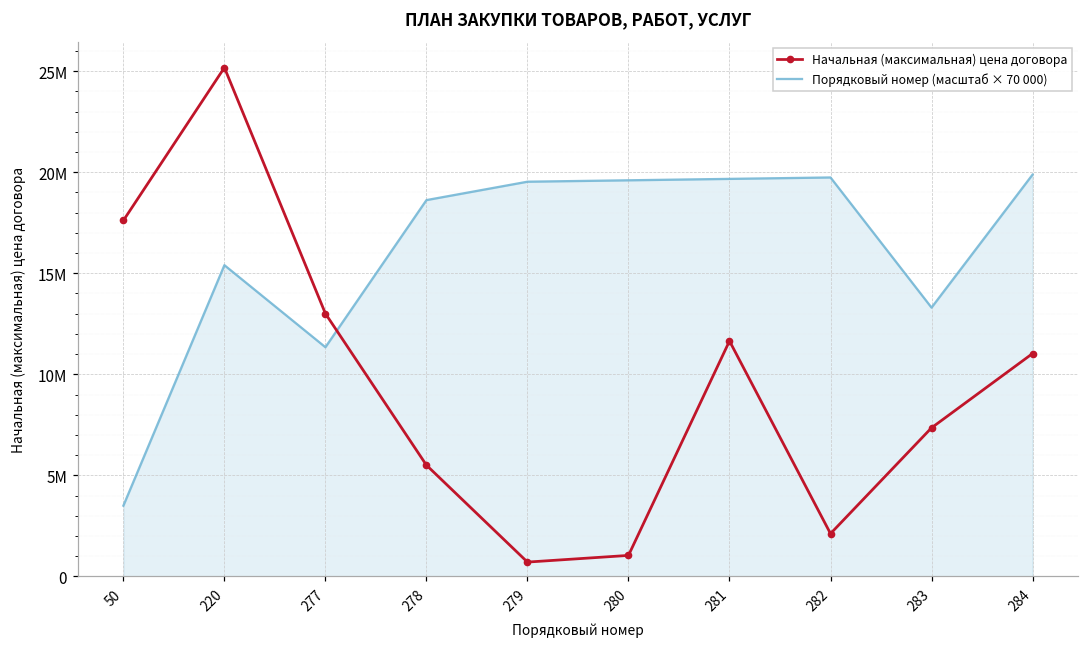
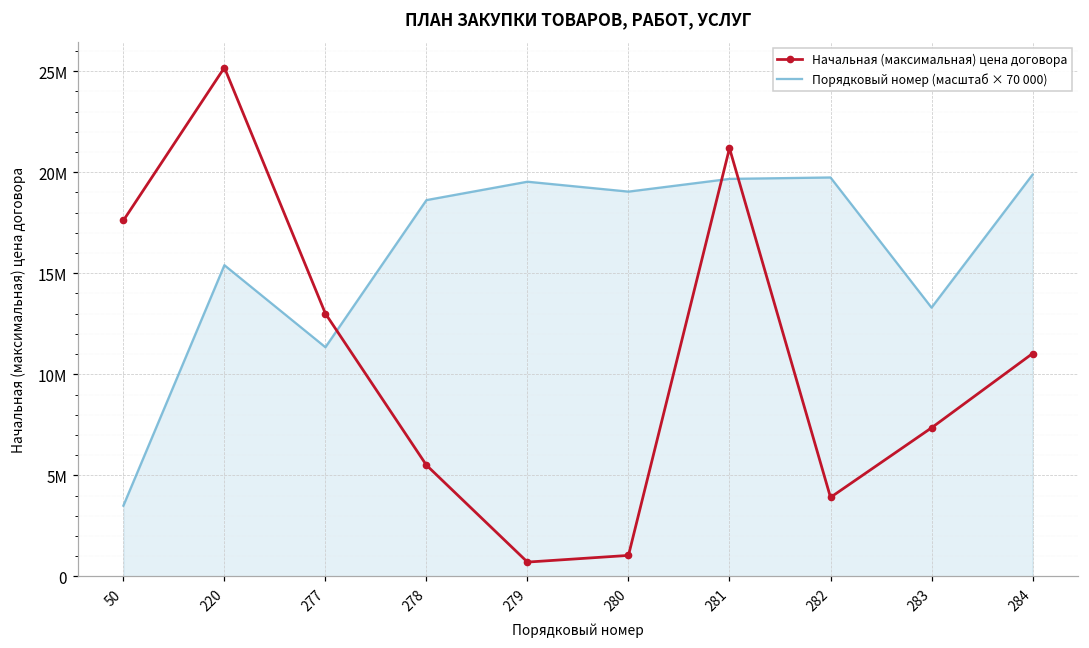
  {
    "Начальная (максимальная) цена договора": {
      "50": 17600000,
      "220": 25200000,
      "277": 13000000,
      "278": 5500000,
      "279": 700000,
      "280": 1000000,
-     "281": 11600000,
-     "282": 2100000,
+     "281": 21200000,
+     "282": 3900000,
      "283": 7400000,
      "284": 11000000
    },
    "Порядковый номер (масштаб × 70 000)": {
      "50": 3500000,
      "220": 15400000,
      "277": 11300000,
      "278": 18600000,
      "279": 19500000,
-     "280": 19600000,
+     "280": 19000000,
      "281": 19700000,
      "282": 19700000,
      "283": 13300000,
      "284": 19900000
    }
  }
